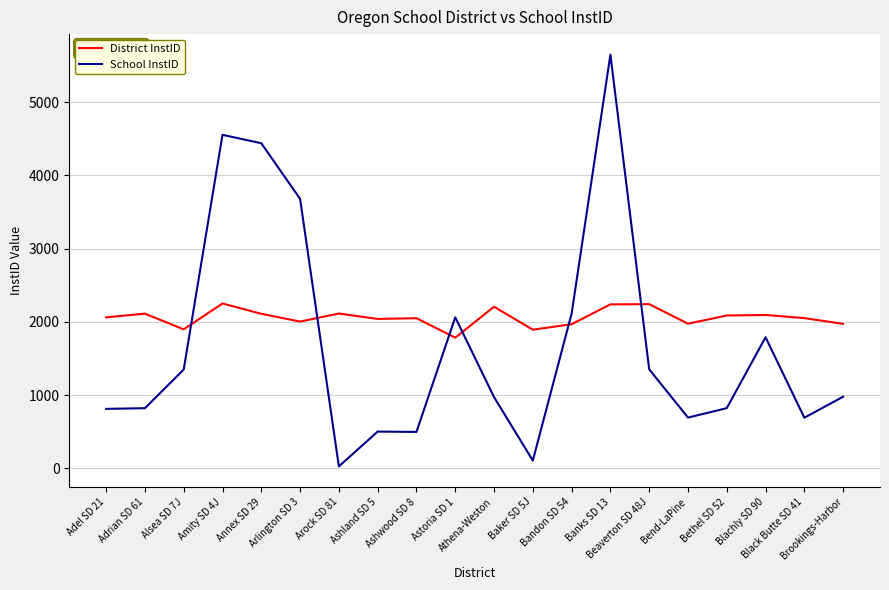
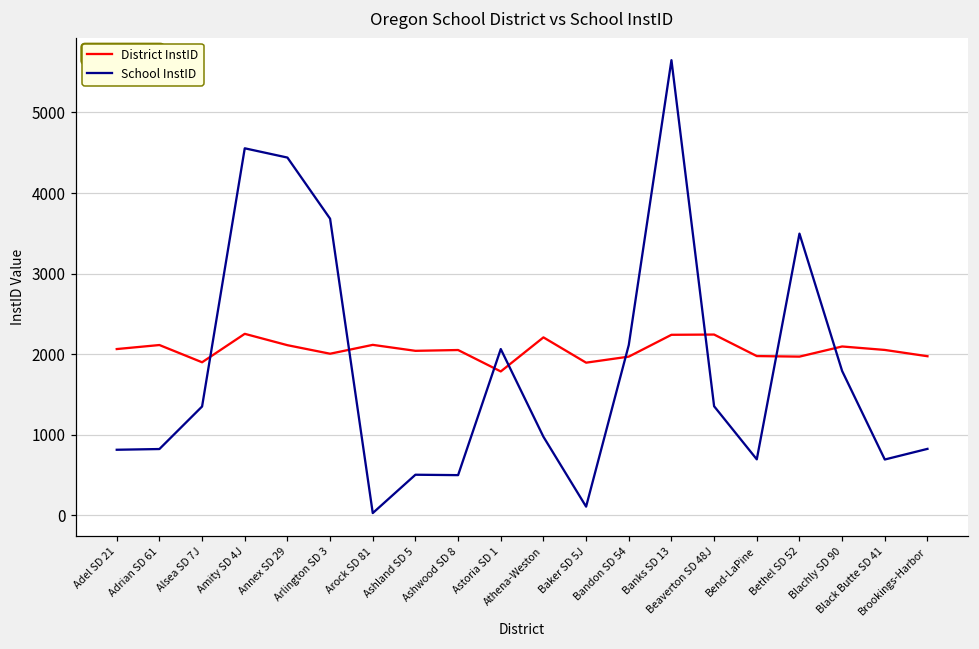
  {
    "District InstID": {
      "Adel SD 21": 2100,
      "Adrian SD 61": 2100,
      "Alsea SD 7J": 1900,
      "Amity SD 4J": 2300,
      "Annex SD 29": 2100,
      "Arlington SD 3": 2000,
      "Arock SD 81": 2100,
      "Ashland SD 5": 2000,
      "Ashwood SD 8": 2100,
      "Astoria SD 1": 1800,
      "Athena-Weston": 2200,
      "Baker SD 5J": 1900,
      "Bandon SD 54": 2000,
      "Banks SD 13": 2200,
      "Beaverton SD 48J": 2200,
      "Bend-LaPine": 2000,
-     "Bethel SD 52": 2100,
+     "Bethel SD 52": 2000,
      "Blachly SD 90": 2100,
      "Black Butte SD 41": 2100,
      "Brookings-Harbor": 2000
    },
    "School InstID": {
      "Adel SD 21": 800,
      "Adrian SD 61": 800,
      "Alsea SD 7J": 1400,
      "Amity SD 4J": 4600,
      "Annex SD 29": 4400,
      "Arlington SD 3": 3700,
      "Arock SD 81": 0,
      "Ashland SD 5": 500,
      "Ashwood SD 8": 500,
      "Astoria SD 1": 2100,
      "Athena-Weston": 1000,
      "Baker SD 5J": 100,
      "Bandon SD 54": 2100,
      "Banks SD 13": 5600,
      "Beaverton SD 48J": 1400,
      "Bend-LaPine": 700,
-     "Bethel SD 52": 800,
+     "Bethel SD 52": 3500,
      "Blachly SD 90": 1800,
      "Black Butte SD 41": 700,
-     "Brookings-Harbor": 1000
+     "Brookings-Harbor": 800
    }
  }
